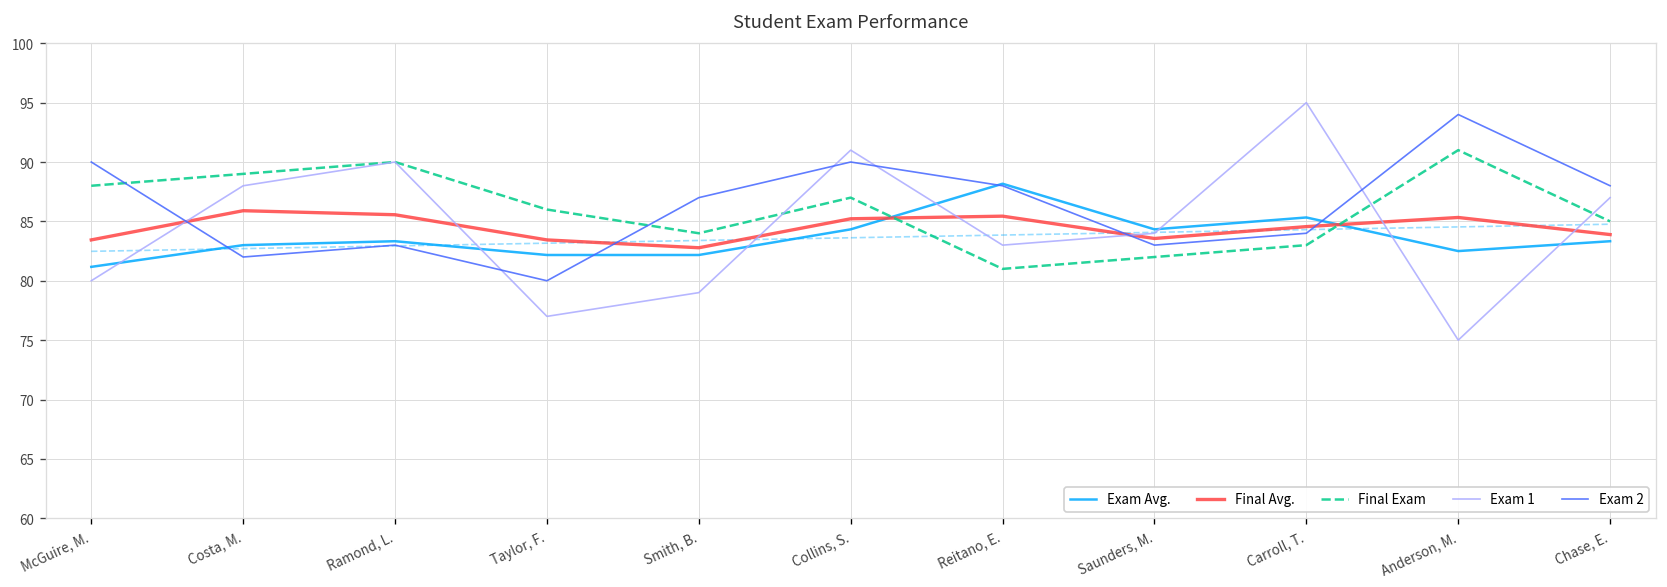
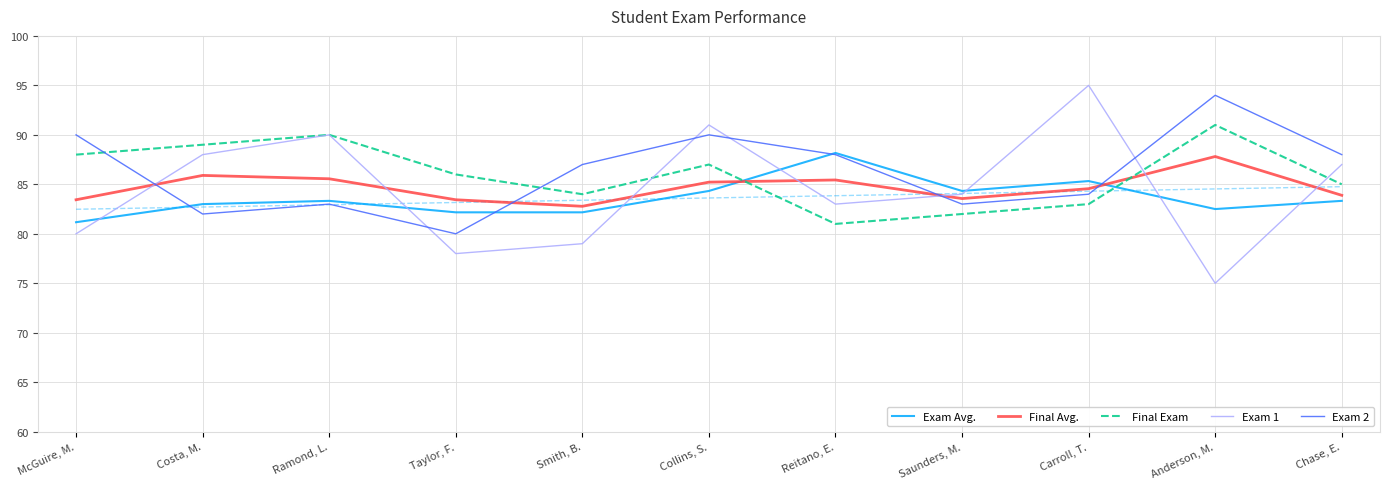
  {
    "Final Avg.": {
      "McGuire, M.": 83,
      "Costa, M.": 86,
      "Ramond, L.": 86,
      "Taylor, F.": 83,
      "Smith, B.": 83,
      "Collins, S.": 85,
      "Reitano, E.": 85,
      "Saunders, M.": 84,
-     "Anderson, M.": 85,
+     "Anderson, M.": 88,
      "Chase, E.": 84
    },
    "Final Exam": {
      "McGuire, M.": 88,
      "Costa, M.": 89,
      "Taylor, F.": 86,
      "Smith, B.": 84,
      "Collins, S.": 87,
      "Reitano, E.": 81,
      "Saunders, M.": 82,
      "Carroll, T.": 83,
      "Anderson, M.": 91
    },
    "Exam 1": {
      "McGuire, M.": 80,
      "Costa, M.": 88,
-     "Taylor, F.": 77,
+     "Taylor, F.": 78,
      "Smith, B.": 79,
      "Collins, S.": 91,
      "Reitano, E.": 83,
      "Carroll, T.": 95,
      "Anderson, M.": 75,
      "Chase, E.": 87
    },
    "Exam 2": {
      "McGuire, M.": 90,
      "Costa, M.": 82,
      "Taylor, F.": 80,
      "Smith, B.": 87,
      "Collins, S.": 90,
      "Saunders, M.": 83,
      "Carroll, T.": 84,
      "Anderson, M.": 94,
      "Chase, E.": 88
    }
  }
